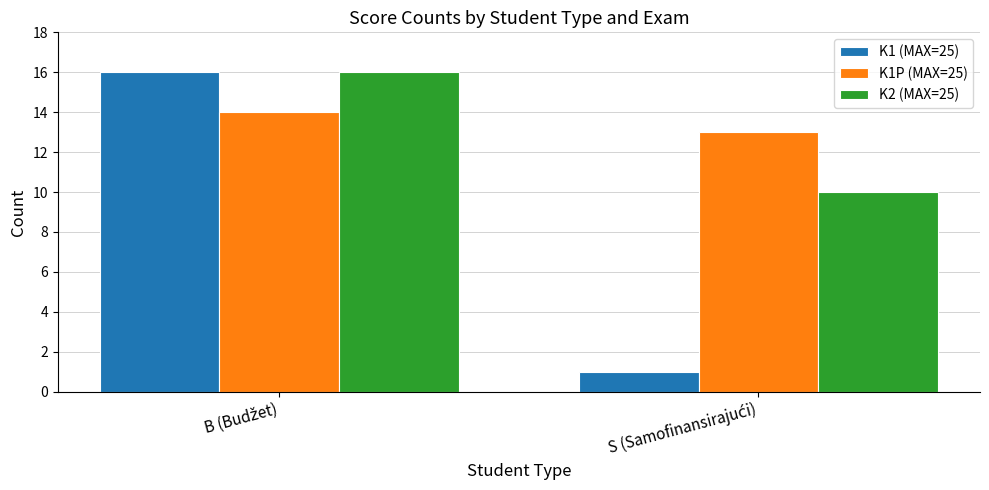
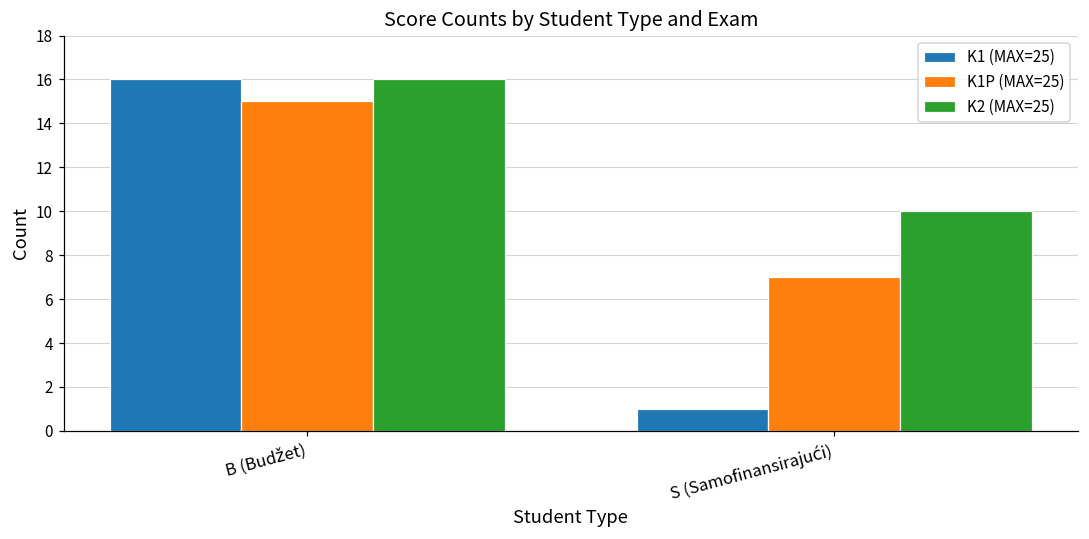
  {
    "K1 (MAX=25)": {
      "B (Budžet)": 16,
      "S (Samofinansirajući)": 1
    },
    "K1P (MAX=25)": {
-     "B (Budžet)": 14,
-     "S (Samofinansirajući)": 13
+     "B (Budžet)": 15,
+     "S (Samofinansirajući)": 7
    },
    "K2 (MAX=25)": {
      "B (Budžet)": 16,
      "S (Samofinansirajući)": 10
    }
  }
